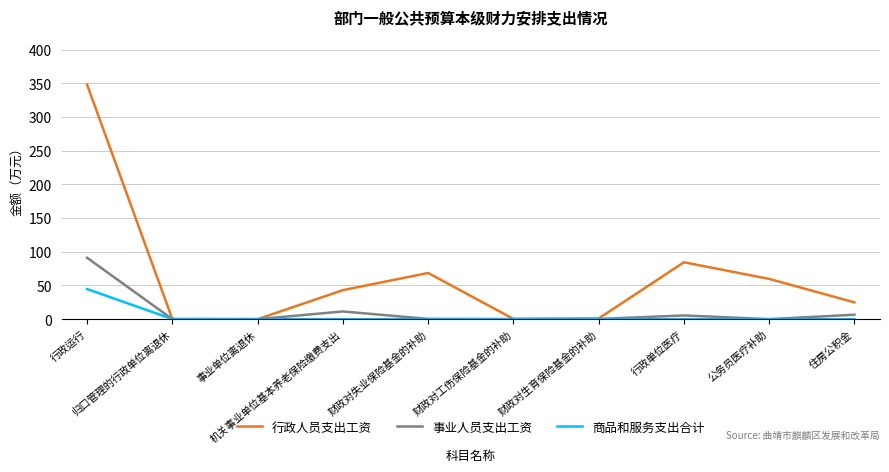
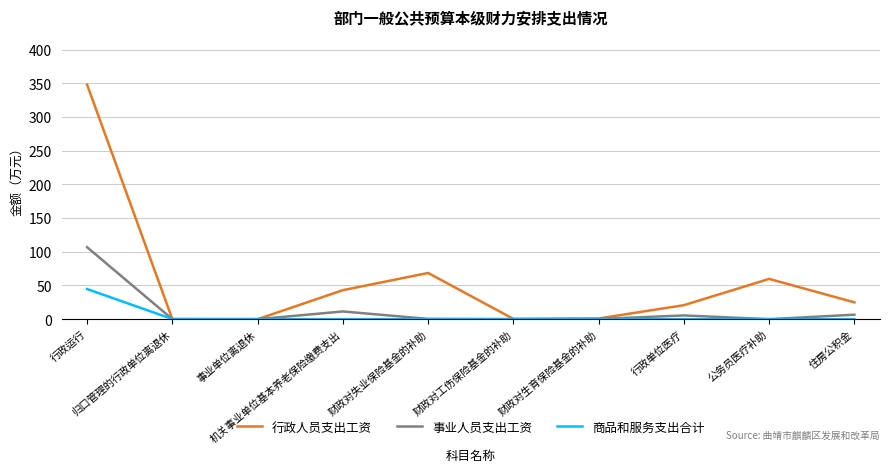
  {
    "行政人员支出工资": {
      "行政运行": 350,
      "机关事业单位基本养老保险缴费支出": 40,
      "财政对失业保险基金的补助": 70,
-     "行政单位医疗": 80,
+     "行政单位医疗": 20,
      "公务员医疗补助": 60,
      "住房公积金": 20
    },
    "事业人员支出工资": {
-     "行政运行": 90,
+     "行政运行": 110,
      "机关事业单位基本养老保险缴费支出": 10,
      "行政单位医疗": 10,
      "住房公积金": 10
    },
    "商品和服务支出合计": {
      "行政运行": 40,
      "机关事业单位基本养老保险缴费支出": 0,
      "行政单位医疗": 0,
      "住房公积金": 0
    }
  }
